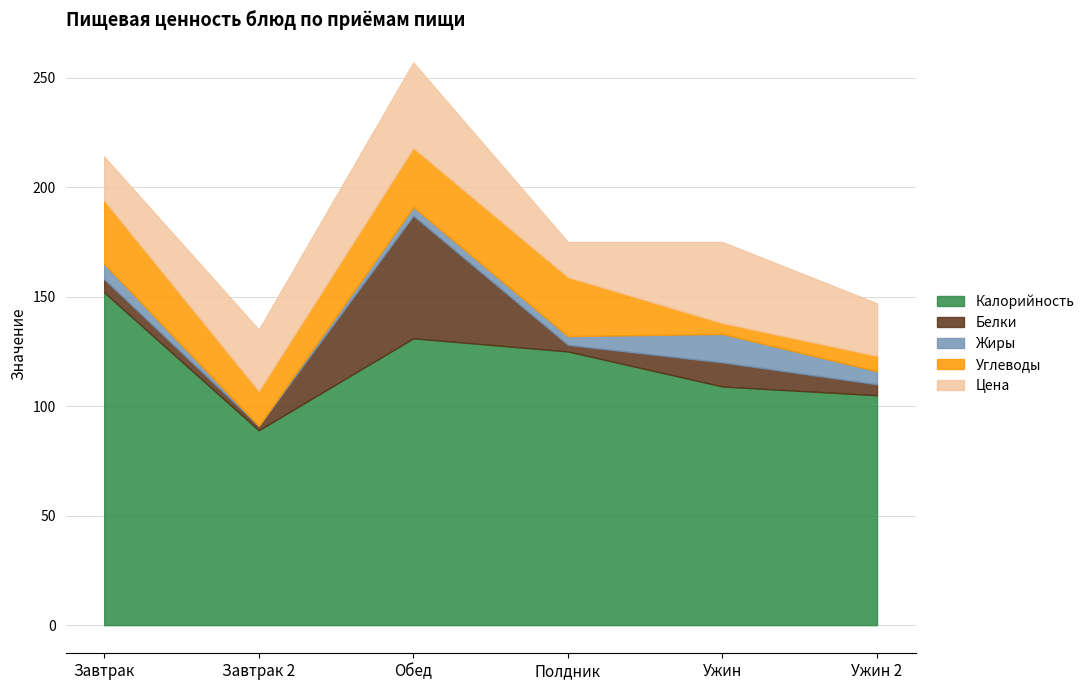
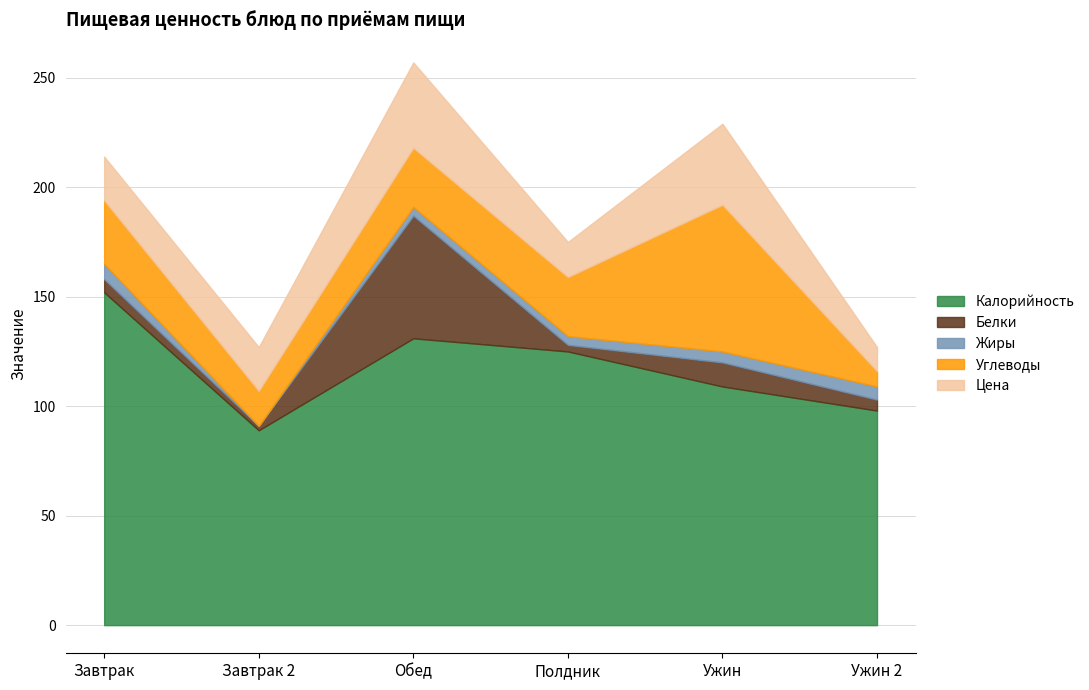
  {
    "Калорийность": {
      "Завтрак": 152,
      "Завтрак 2": 89,
      "Обед": 131,
      "Полдник": 125,
      "Ужин": 109,
-     "Ужин 2": 105
+     "Ужин 2": 98
    },
    "Белки": {
      "Завтрак": 6,
      "Обед": 56,
      "Полдник": 3,
      "Ужин": 11,
      "Ужин 2": 5
    },
    "Жиры": {
      "Завтрак": 7,
      "Обед": 4,
      "Полдник": 4,
-     "Ужин": 13,
+     "Ужин": 5,
      "Ужин 2": 6
    },
    "Углеводы": {
      "Завтрак": 29,
      "Завтрак 2": 16,
      "Обед": 27,
      "Полдник": 27,
-     "Ужин": 5,
+     "Ужин": 67,
      "Ужин 2": 7
    },
    "Цена": {
      "Завтрак": 20,
-     "Завтрак 2": 28,
+     "Завтрак 2": 20,
      "Обед": 39,
      "Полдник": 16,
      "Ужин": 37,
-     "Ужин 2": 24
+     "Ужин 2": 11
    }
  }
